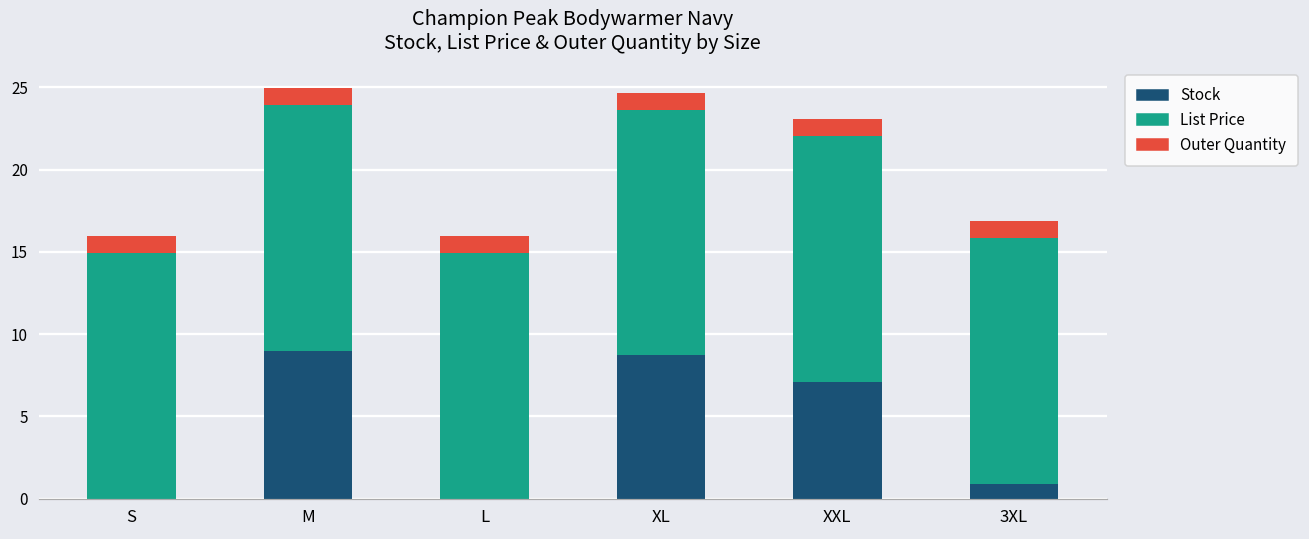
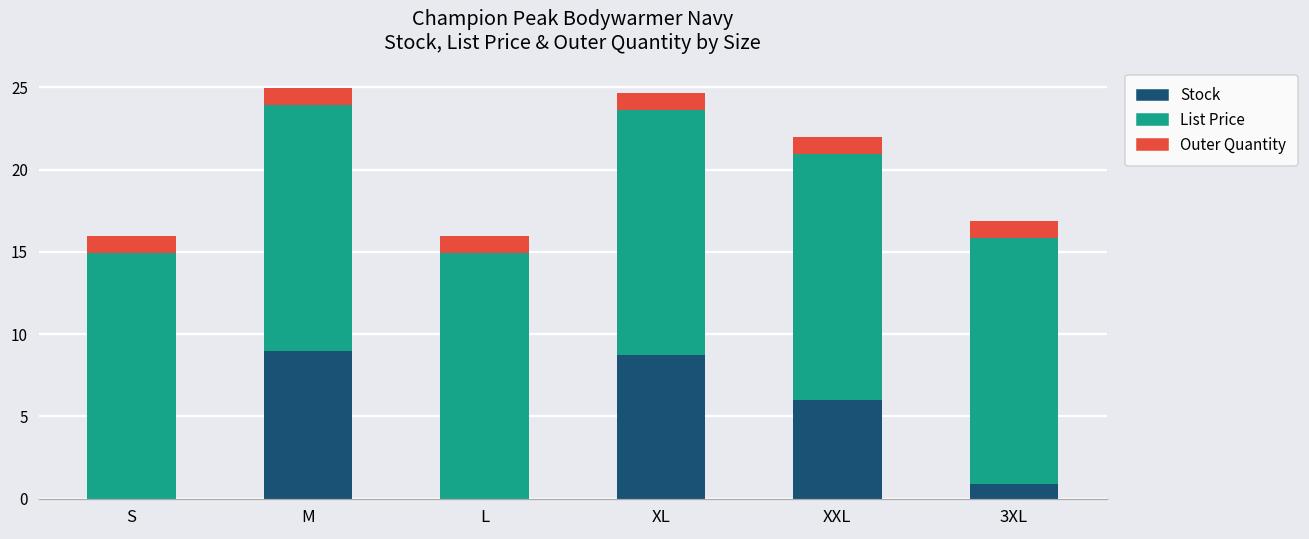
  {
    "Stock": {
      "S": 0.0,
      "M": 9.0,
      "L": 0.0,
      "XL": 8.7,
-     "XXL": 7.1,
+     "XXL": 6.0,
      "3XL": 0.9
    },
    "List Price": {
      "S": 15.0,
      "M": 15.0,
      "L": 15.0,
      "XL": 15.0,
      "XXL": 15.0,
      "3XL": 15.0
    },
    "Outer Quantity": {
      "S": 1.0,
      "M": 1.0,
      "L": 1.0,
      "XL": 1.0,
      "XXL": 1.0,
      "3XL": 1.0
    }
  }
